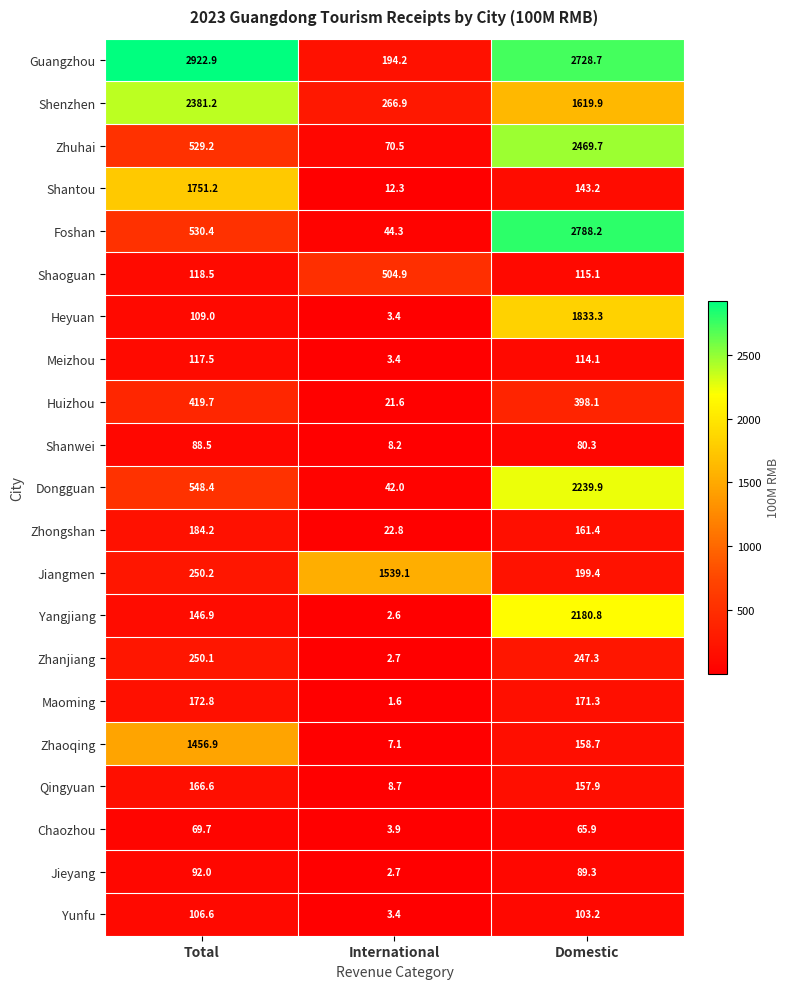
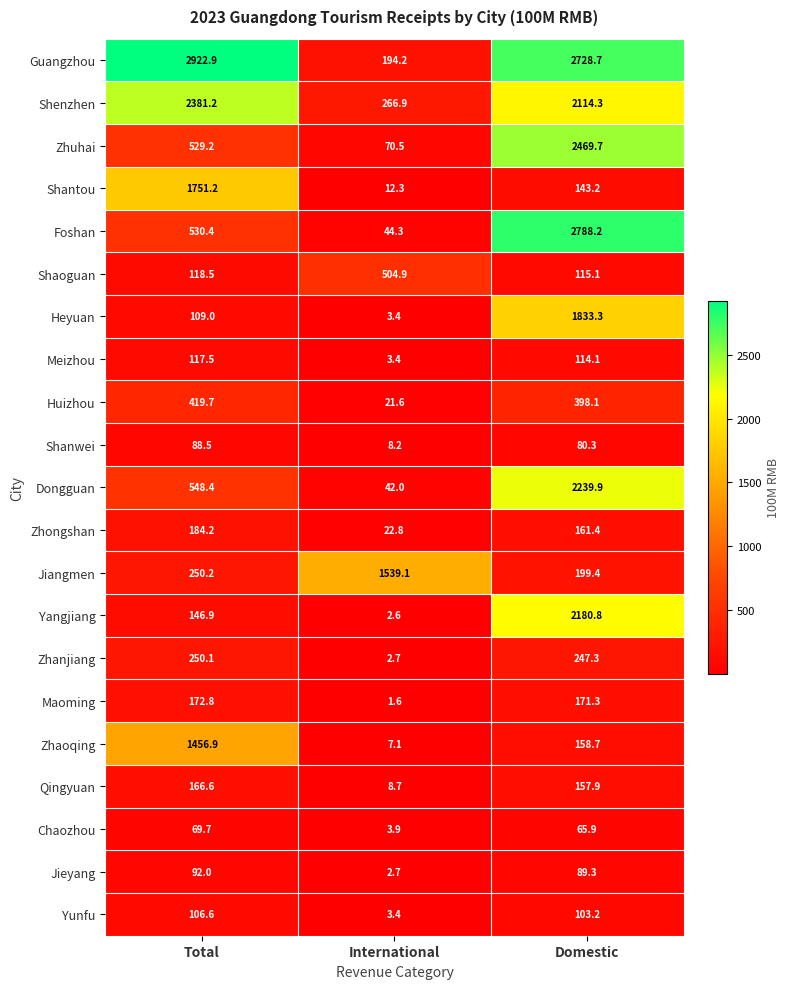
  {
    "Guangzhou": {
      "Total": 2922.9,
      "International": 194.2,
      "Domestic": 2728.7
    },
    "Shenzhen": {
      "Total": 2381.2,
      "International": 266.9,
-     "Domestic": 1619.9
+     "Domestic": 2114.3
    },
    "Zhuhai": {
      "Total": 529.2,
      "International": 70.5,
      "Domestic": 2469.7
    },
    "Shantou": {
      "Total": 1751.2,
      "International": 12.3,
      "Domestic": 143.2
    },
    "Foshan": {
      "Total": 530.4,
      "International": 44.3,
      "Domestic": 2788.2
    },
    "Shaoguan": {
      "Total": 118.5,
      "International": 504.9,
      "Domestic": 115.1
    },
    "Heyuan": {
      "Total": 109.0,
      "International": 3.4,
      "Domestic": 1833.3
    },
    "Meizhou": {
      "Total": 117.5,
      "International": 3.4,
      "Domestic": 114.1
    },
    "Huizhou": {
      "Total": 419.7,
      "International": 21.6,
      "Domestic": 398.1
    },
    "Shanwei": {
      "Total": 88.5,
      "International": 8.2,
      "Domestic": 80.3
    },
    "Dongguan": {
      "Total": 548.4,
      "International": 42.0,
      "Domestic": 2239.9
    },
    "Zhongshan": {
      "Total": 184.2,
      "International": 22.8,
      "Domestic": 161.4
    },
    "Jiangmen": {
      "Total": 250.2,
      "International": 1539.1,
      "Domestic": 199.4
    },
    "Yangjiang": {
      "Total": 146.9,
      "International": 2.6,
      "Domestic": 2180.8
    },
    "Zhanjiang": {
      "Total": 250.1,
      "International": 2.7,
      "Domestic": 247.3
    },
    "Maoming": {
      "Total": 172.8,
      "International": 1.6,
      "Domestic": 171.3
    },
    "Zhaoqing": {
      "Total": 1456.9,
      "International": 7.1,
      "Domestic": 158.7
    },
    "Qingyuan": {
      "Total": 166.6,
      "International": 8.7,
      "Domestic": 157.9
    },
    "Chaozhou": {
      "Total": 69.7,
      "International": 3.9,
      "Domestic": 65.9
    },
    "Jieyang": {
      "Total": 92.0,
      "International": 2.7,
      "Domestic": 89.3
    },
    "Yunfu": {
      "Total": 106.6,
      "International": 3.4,
      "Domestic": 103.2
    }
  }
